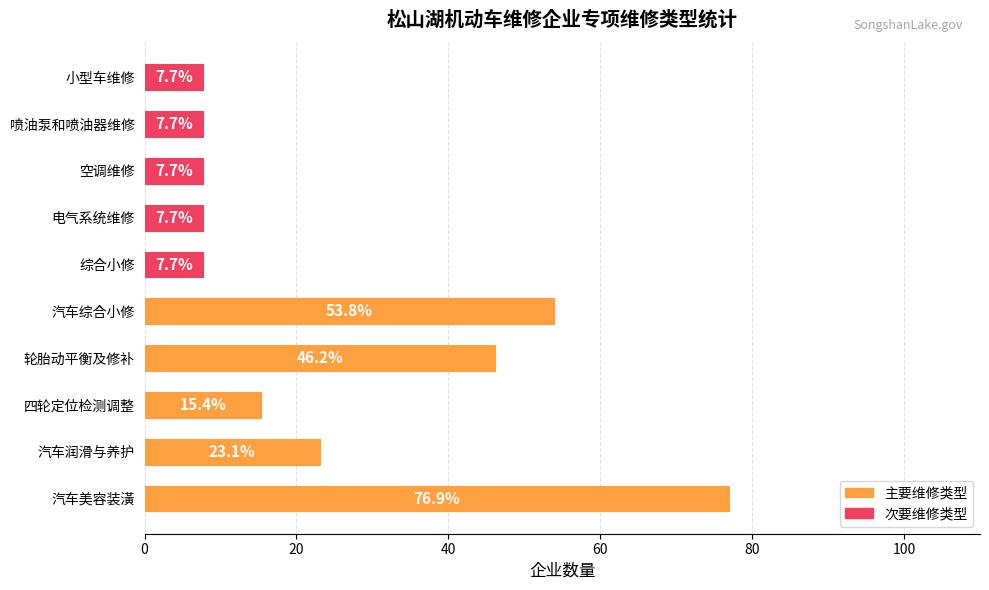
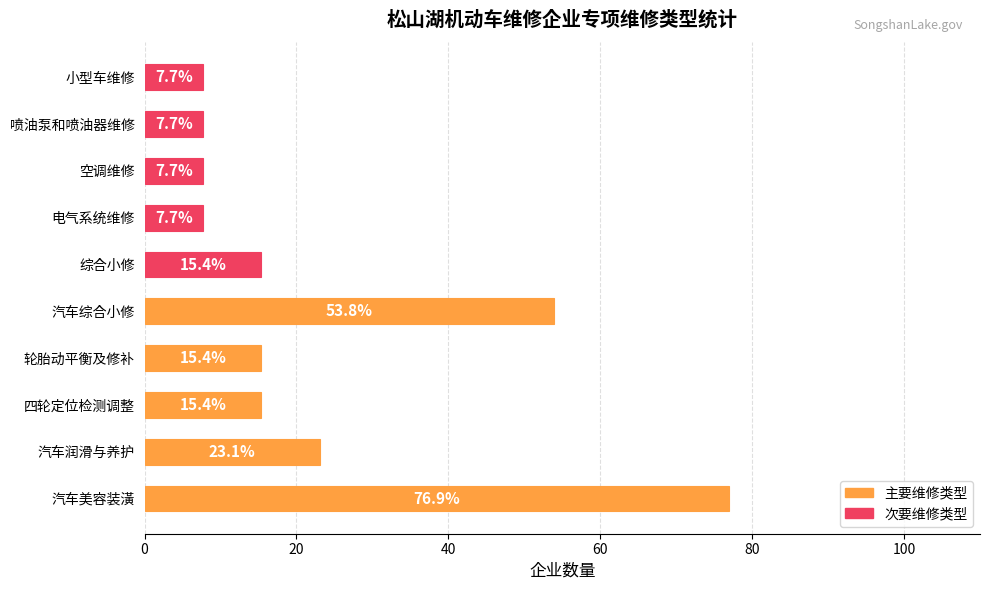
  {
    "小型车维修": "7.7%",
    "喷油泵和喷油器维修": "7.7%",
    "空调维修": "7.7%",
    "电气系统维修": "7.7%",
-   "综合小修": "7.7%",
+   "综合小修": "15.4%",
    "汽车综合小修": "53.8%",
-   "轮胎动平衡及修补": "46.2%",
+   "轮胎动平衡及修补": "15.4%",
    "四轮定位检测调整": "15.4%",
    "汽车润滑与养护": "23.1%",
    "汽车美容装潢": "76.9%"
  }
